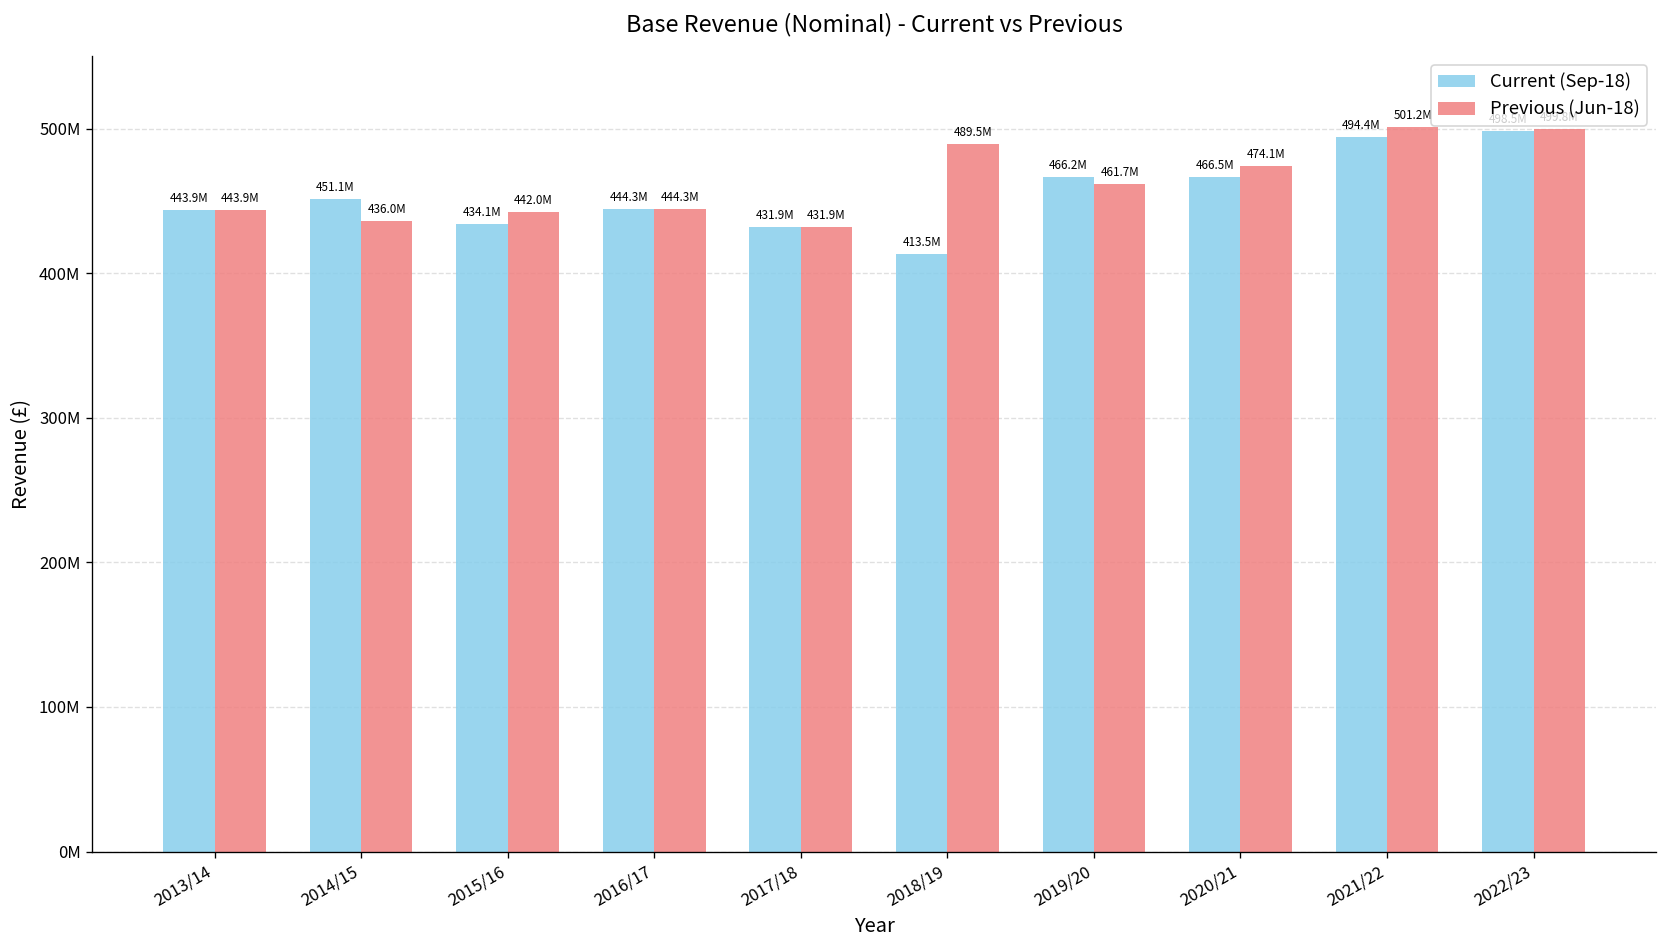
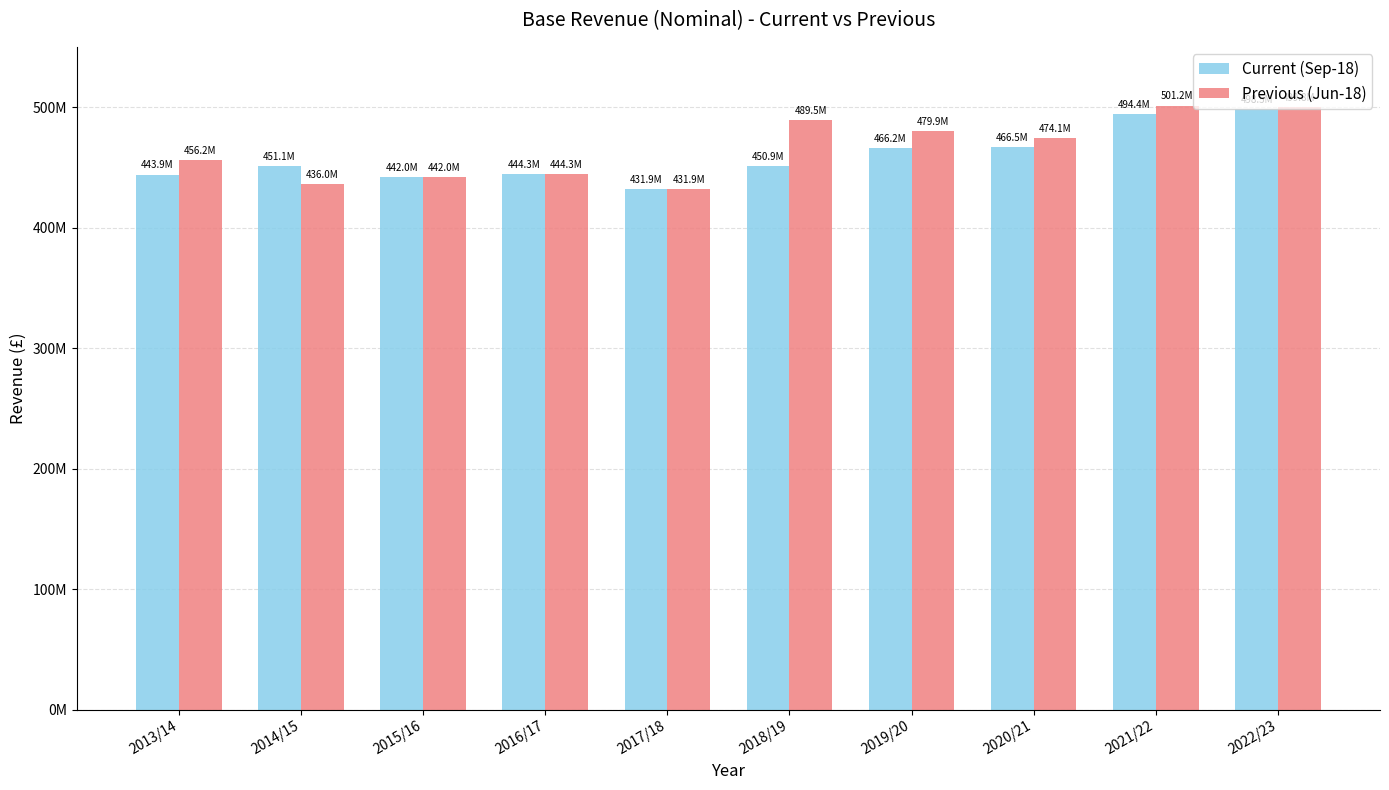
  {
    "Current (Sep-18)": {
      "2013/14": "443.9M",
      "2014/15": "451.1M",
-     "2015/16": "434.1M",
+     "2015/16": "442.0M",
      "2016/17": "444.3M",
      "2017/18": "431.9M",
-     "2018/19": "413.5M",
+     "2018/19": "450.9M",
      "2019/20": "466.2M",
      "2020/21": "466.5M",
      "2021/22": "494.4M"
    },
    "Previous (Jun-18)": {
-     "2013/14": "443.9M",
+     "2013/14": "456.2M",
      "2014/15": "436.0M",
      "2015/16": "442.0M",
      "2016/17": "444.3M",
      "2017/18": "431.9M",
      "2018/19": "489.5M",
-     "2019/20": "461.7M",
+     "2019/20": "479.9M",
      "2020/21": "474.1M"
    }
  }
